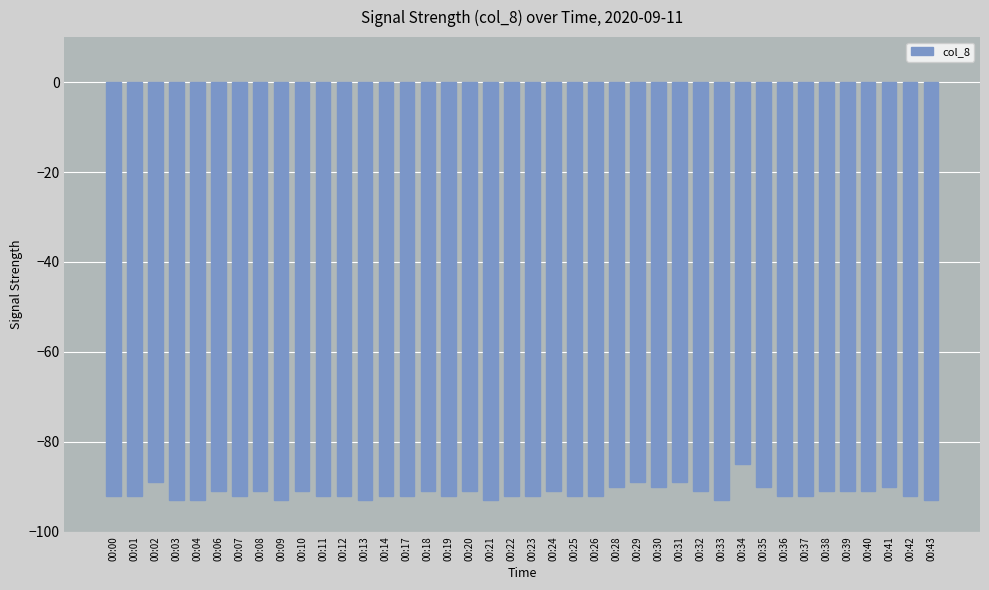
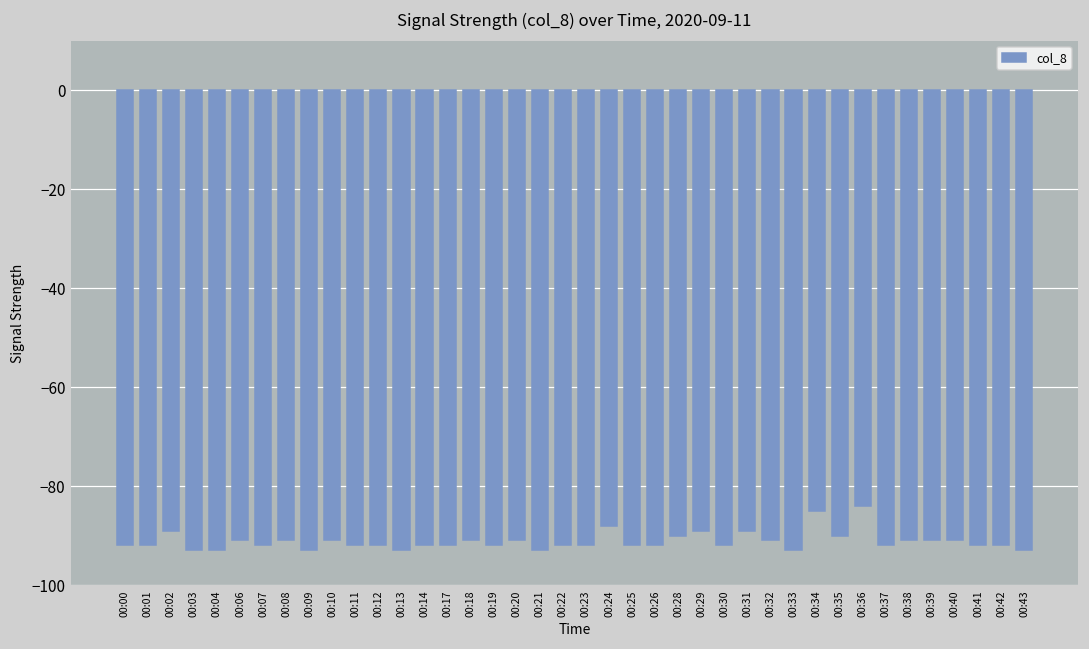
  {
    "00:00": -92,
    "00:01": -92,
    "00:02": -89,
    "00:03": -93,
    "00:04": -93,
    "00:06": -91,
    "00:07": -92,
    "00:08": -91,
    "00:09": -93,
    "00:10": -91,
    "00:11": -92,
    "00:12": -92,
    "00:13": -93,
    "00:14": -92,
    "00:17": -92,
    "00:18": -91,
    "00:19": -92,
    "00:20": -91,
    "00:21": -93,
    "00:22": -92,
    "00:23": -92,
-   "00:24": -91,
+   "00:24": -88,
    "00:25": -92,
    "00:26": -92,
    "00:28": -90,
    "00:29": -89,
-   "00:30": -90,
+   "00:30": -92,
    "00:31": -89,
    "00:32": -91,
    "00:33": -93,
    "00:34": -85,
    "00:35": -90,
-   "00:36": -92,
+   "00:36": -84,
    "00:37": -92,
    "00:38": -91,
    "00:39": -91,
    "00:40": -91,
-   "00:41": -90,
+   "00:41": -92,
    "00:42": -92,
    "00:43": -93
  }
